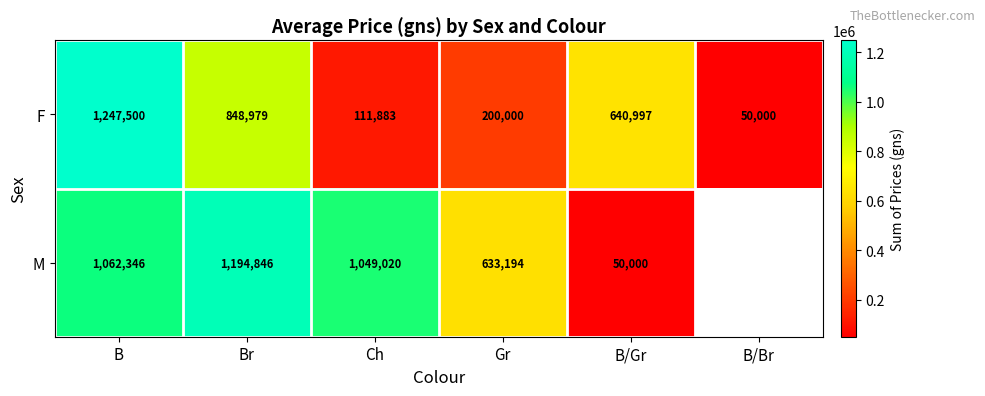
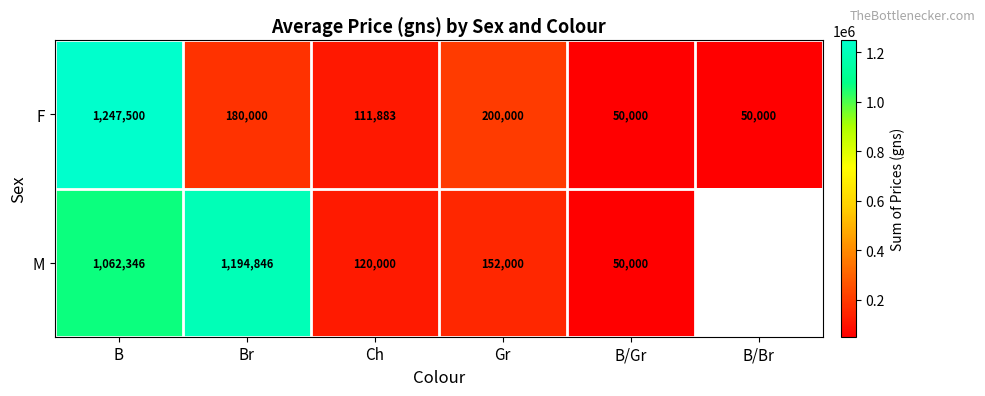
  {
    "F": {
      "B": "1,247,500",
-     "Br": "848,979",
+     "Br": "180,000",
      "Ch": "111,883",
      "Gr": "200,000",
-     "B/Gr": "640,997",
+     "B/Gr": "50,000",
      "B/Br": "50,000"
    },
    "M": {
      "B": "1,062,346",
      "Br": "1,194,846",
-     "Ch": "1,049,020",
-     "Gr": "633,194",
+     "Ch": "120,000",
+     "Gr": "152,000",
      "B/Gr": "50,000"
    }
  }
